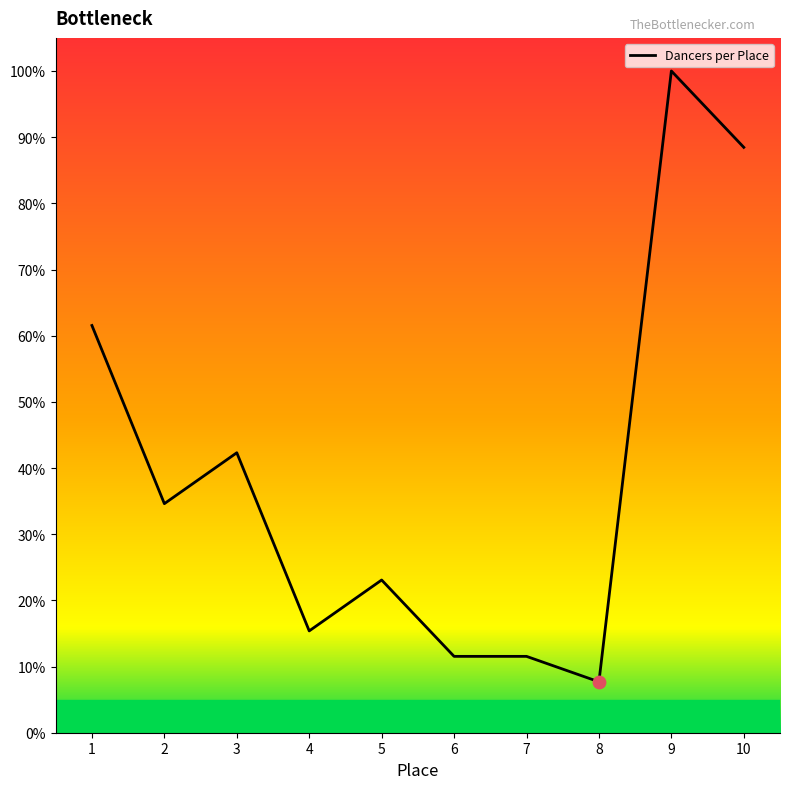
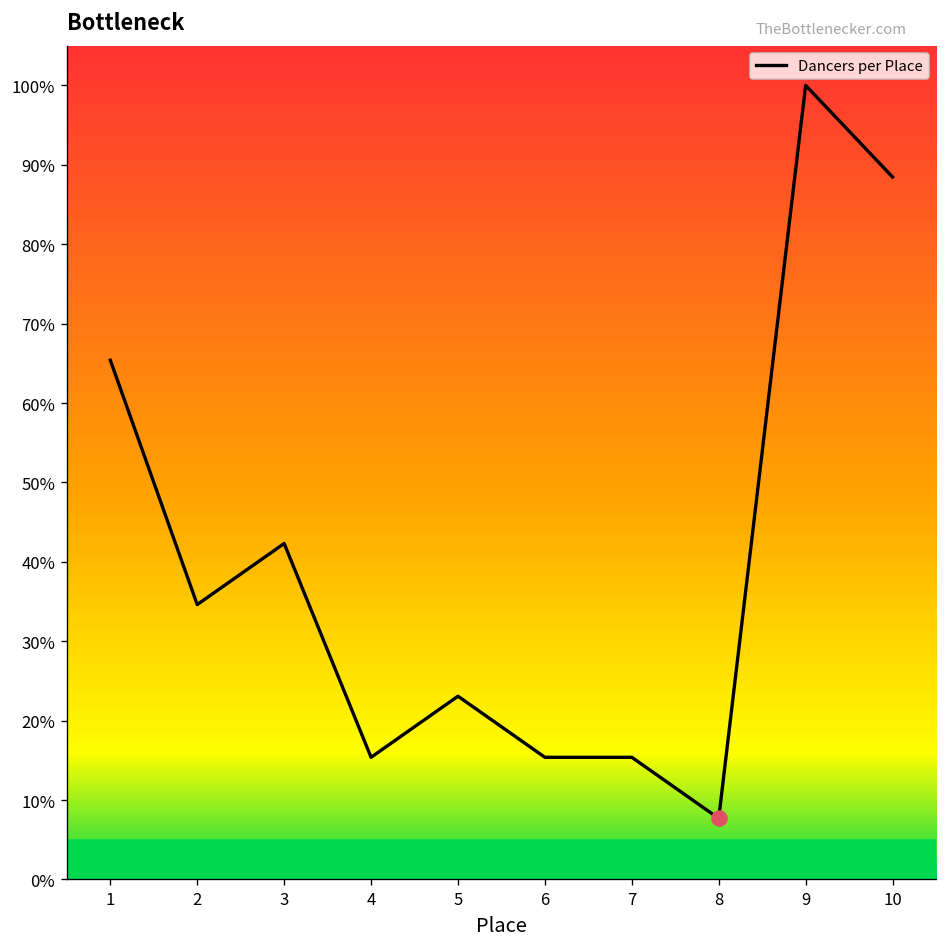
  {
    "Dancers per Place": {
-     "1": "62%",
+     "1": "65%",
      "2": "35%",
      "3": "42%",
      "4": "15%",
      "5": "23%",
-     "6": "12%",
-     "7": "12%",
+     "6": "15%",
+     "7": "15%",
      "9": "100%",
      "10": "88%"
    }
  }
